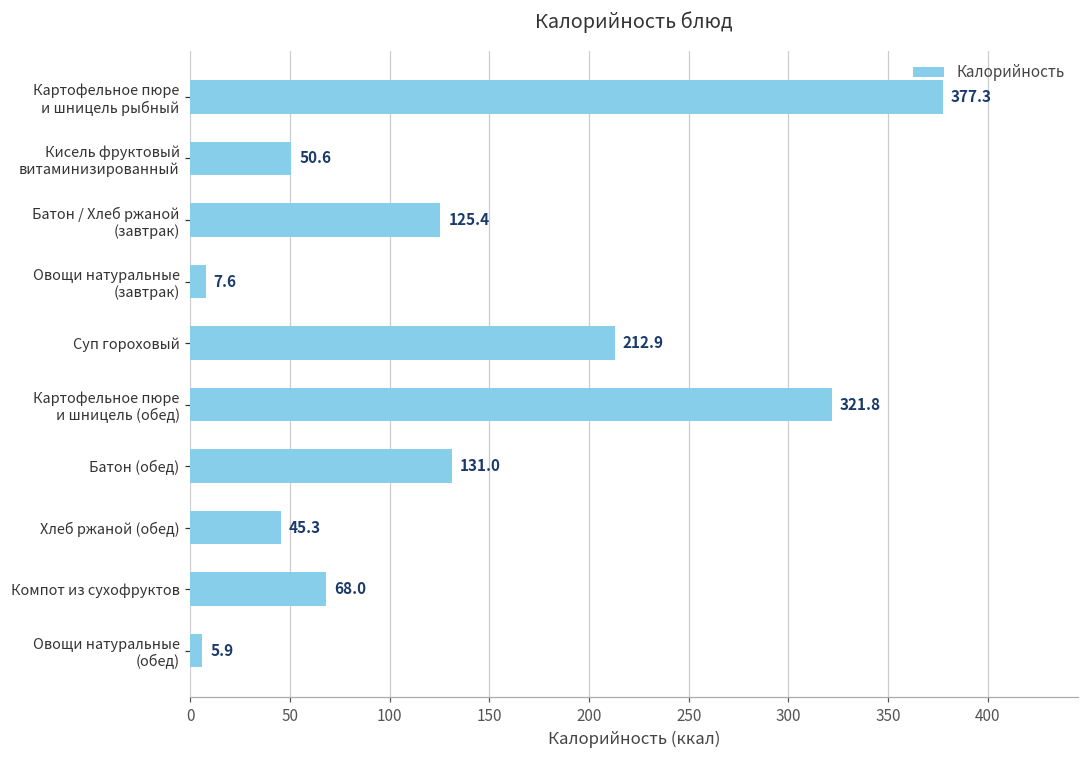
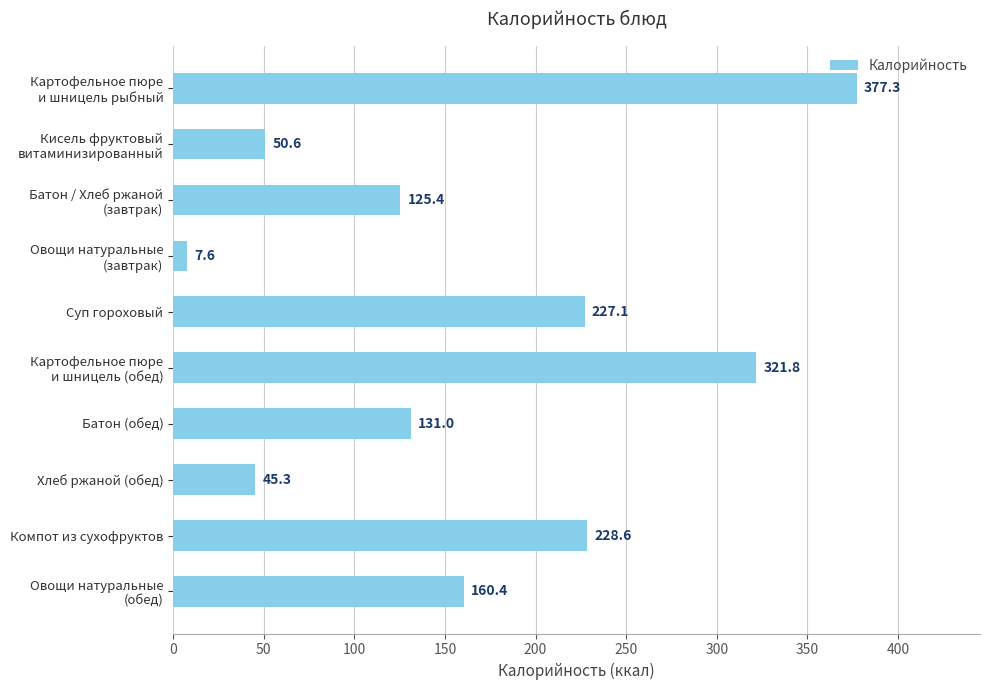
  {
    "Картофельное пюре и шницель рыбный": 377.3,
    "Кисель фруктовый витаминизированный": 50.6,
    "Батон / Хлеб ржаной (завтрак)": 125.4,
    "Овощи натуральные (завтрак)": 7.6,
-   "Суп гороховый": 212.9,
+   "Суп гороховый": 227.1,
    "Картофельное пюре и шницель (обед)": 321.8,
    "Батон (обед)": 131.0,
    "Хлеб ржаной (обед)": 45.3,
-   "Компот из сухофруктов": 68.0,
-   "Овощи натуральные (обед)": 5.9
+   "Компот из сухофруктов": 228.6,
+   "Овощи натуральные (обед)": 160.4
  }
